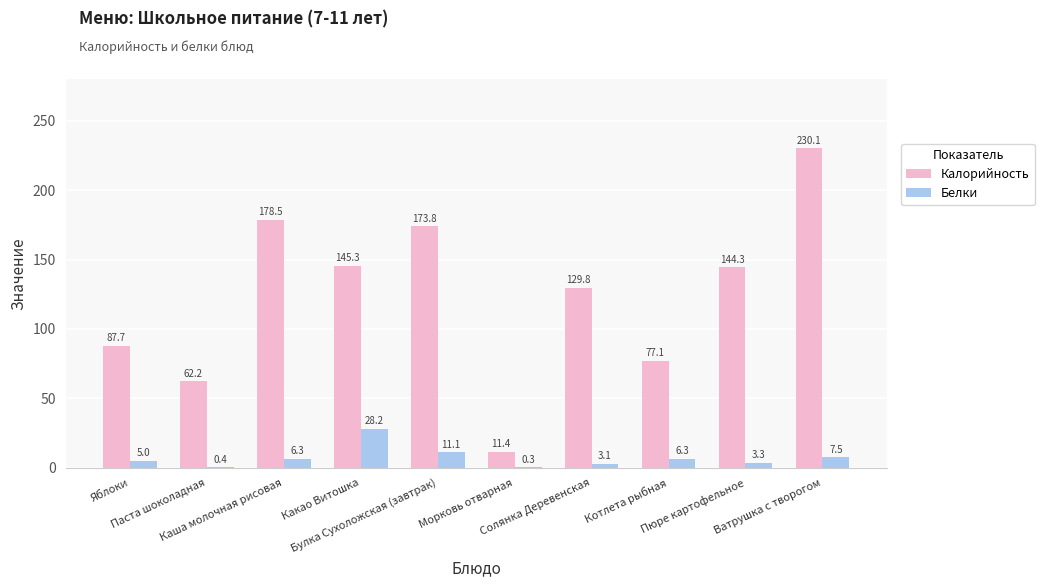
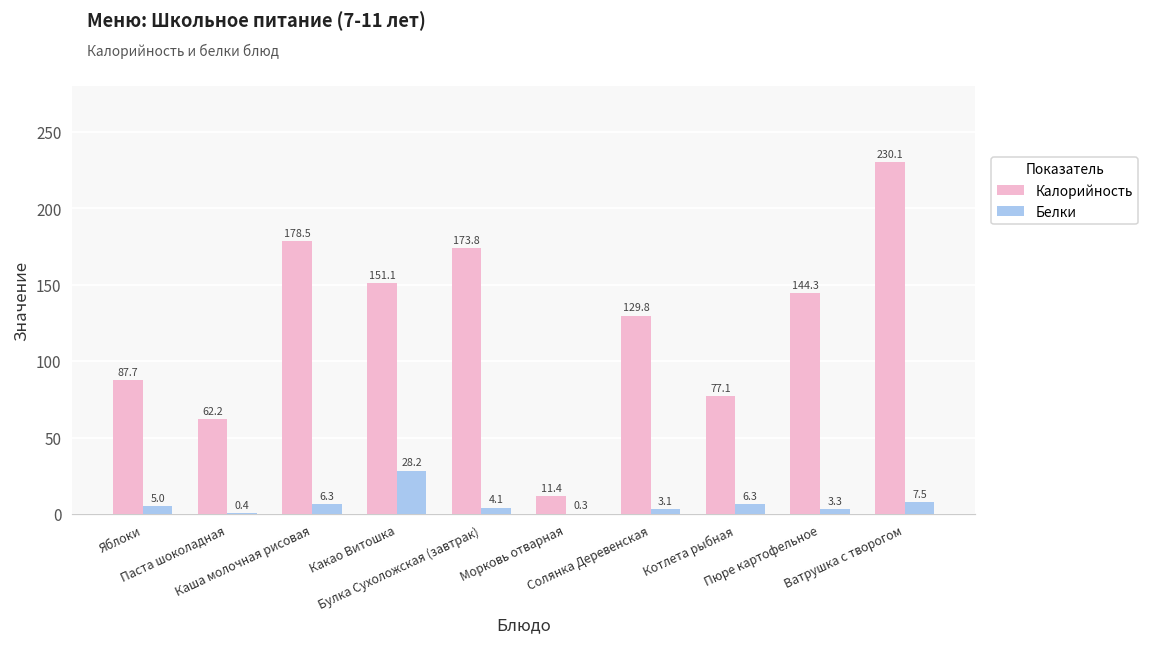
  {
    "Калорийность": {
      "Яблоки": 87.7,
      "Паста шоколадная": 62.2,
      "Каша молочная рисовая": 178.5,
-     "Какао Витошка": 145.3,
+     "Какао Витошка": 151.1,
      "Булка Сухоложская (завтрак)": 173.8,
      "Морковь отварная": 11.4,
      "Солянка Деревенская": 129.8,
      "Котлета рыбная": 77.1,
      "Пюре картофельное": 144.3,
      "Ватрушка с творогом": 230.1
    },
    "Белки": {
      "Яблоки": 5.0,
      "Паста шоколадная": 0.4,
      "Каша молочная рисовая": 6.3,
      "Какао Витошка": 28.2,
-     "Булка Сухоложская (завтрак)": 11.1,
+     "Булка Сухоложская (завтрак)": 4.1,
      "Морковь отварная": 0.3,
      "Солянка Деревенская": 3.1,
      "Котлета рыбная": 6.3,
      "Пюре картофельное": 3.3,
      "Ватрушка с творогом": 7.5
    }
  }
